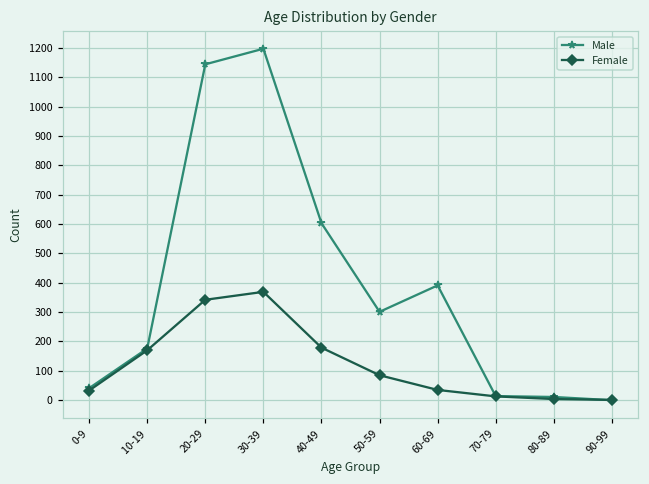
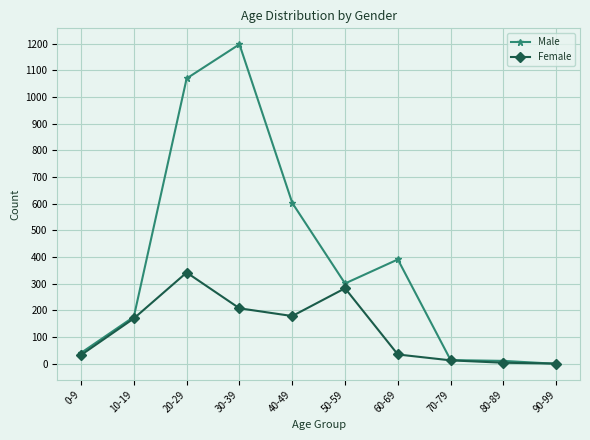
  {
    "Male": {
-     "20-29": 1140,
+     "20-29": 1070,
      "30-39": 1200,
      "40-49": 600,
      "50-59": 300,
      "60-69": 390
    },
    "Female": {
      "20-29": 340,
-     "30-39": 370,
+     "30-39": 210,
      "40-49": 180,
-     "50-59": 90,
+     "50-59": 280,
      "60-69": 40
    }
  }
